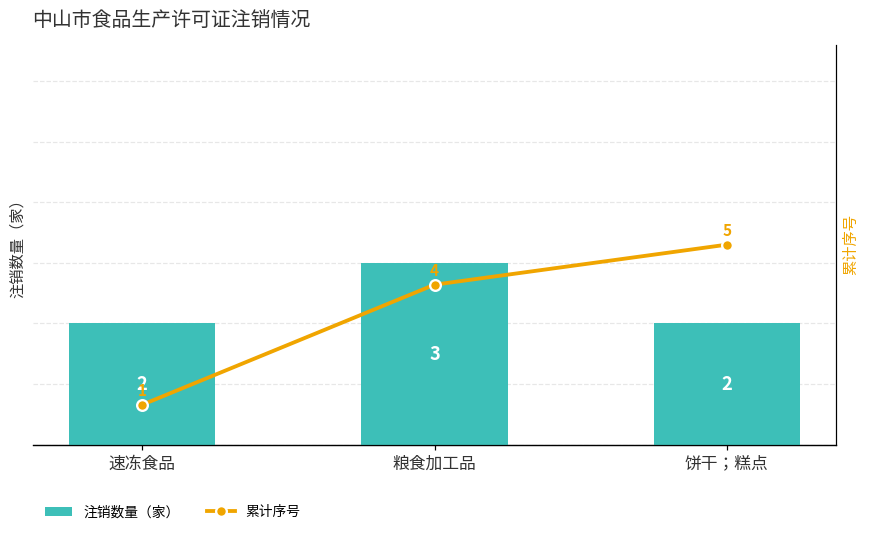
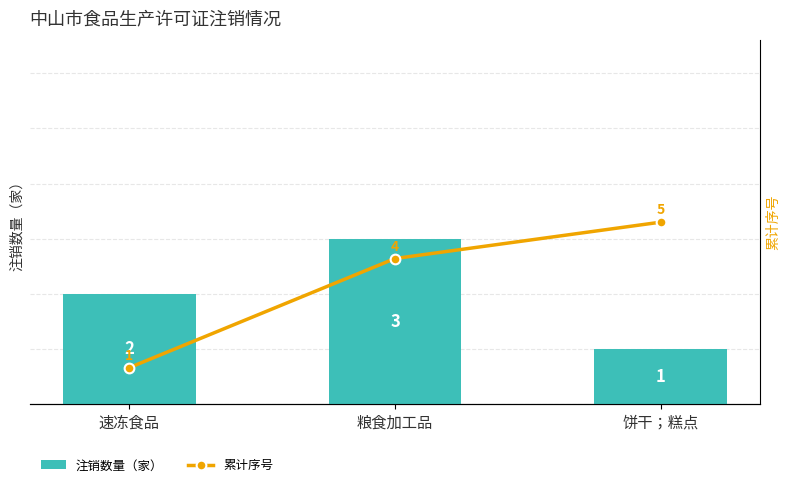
  {
    "注销数量（家）": {
      "粮食加工品": 3,
-     "饼干；糕点": 2
+     "饼干；糕点": 1
    },
    "累计序号": {
      "粮食加工品": 4,
      "饼干；糕点": 5
    }
  }
